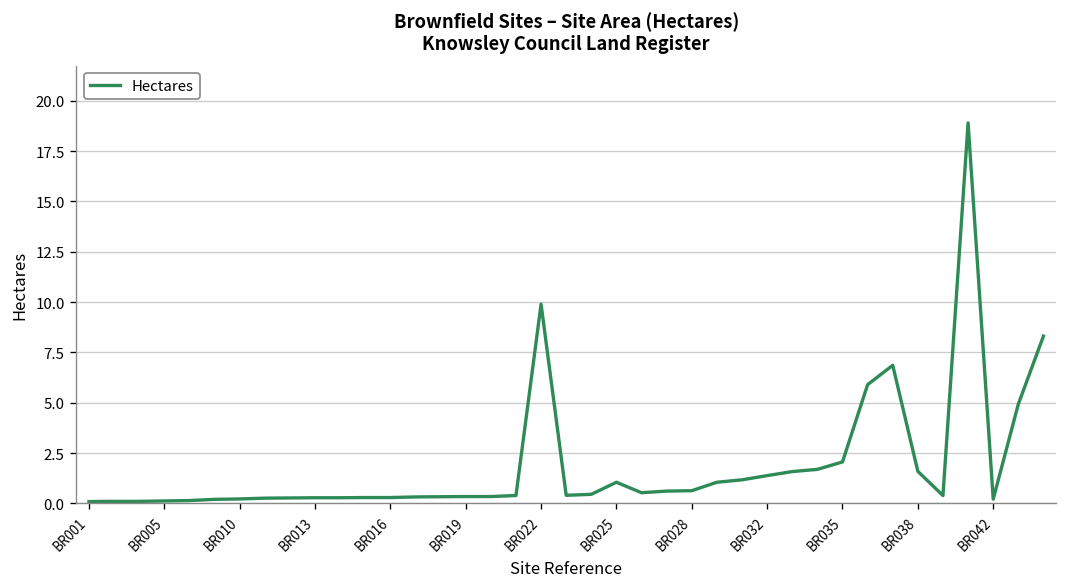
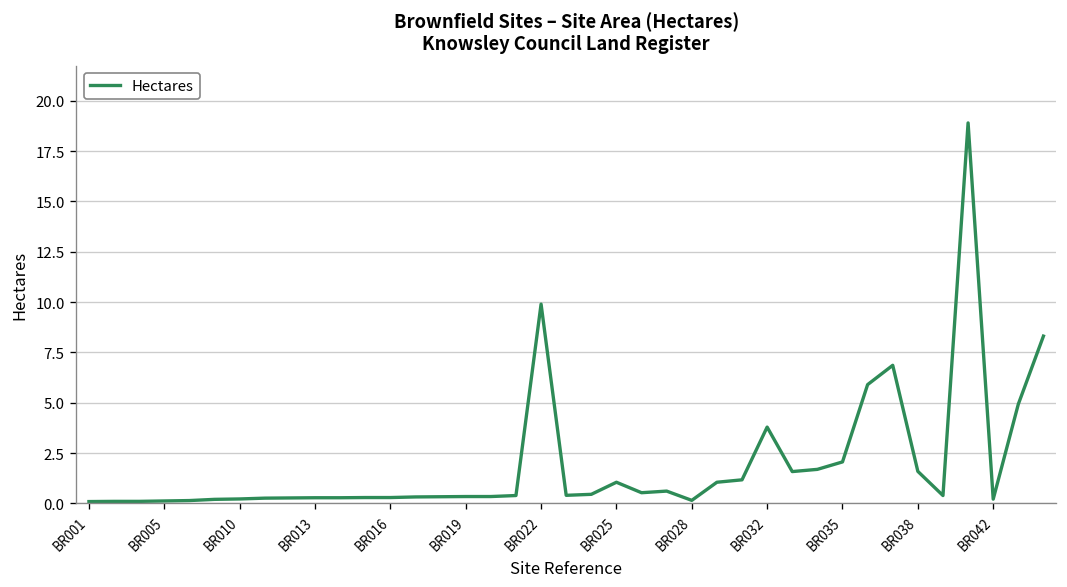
  {
    "BR001": 0.1,
    "BR005": 0.1,
    "BR010": 0.2,
    "BR013": 0.3,
    "BR016": 0.3,
    "BR019": 0.3,
    "BR022": 9.9,
    "BR025": 1.1,
-   "BR028": 0.6,
-   "BR032": 1.4,
+   "BR028": 0.2,
+   "BR032": 3.8,
    "BR035": 2.1,
    "BR038": 1.6,
    "BR042": 0.2
  }
